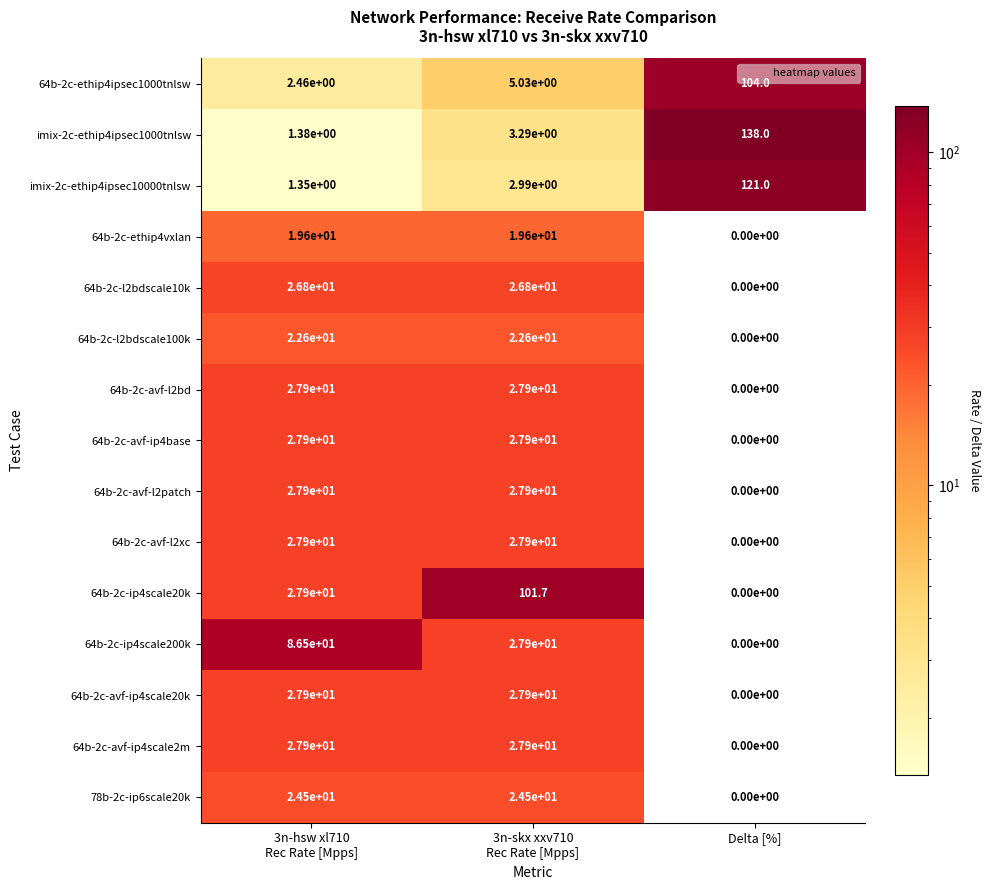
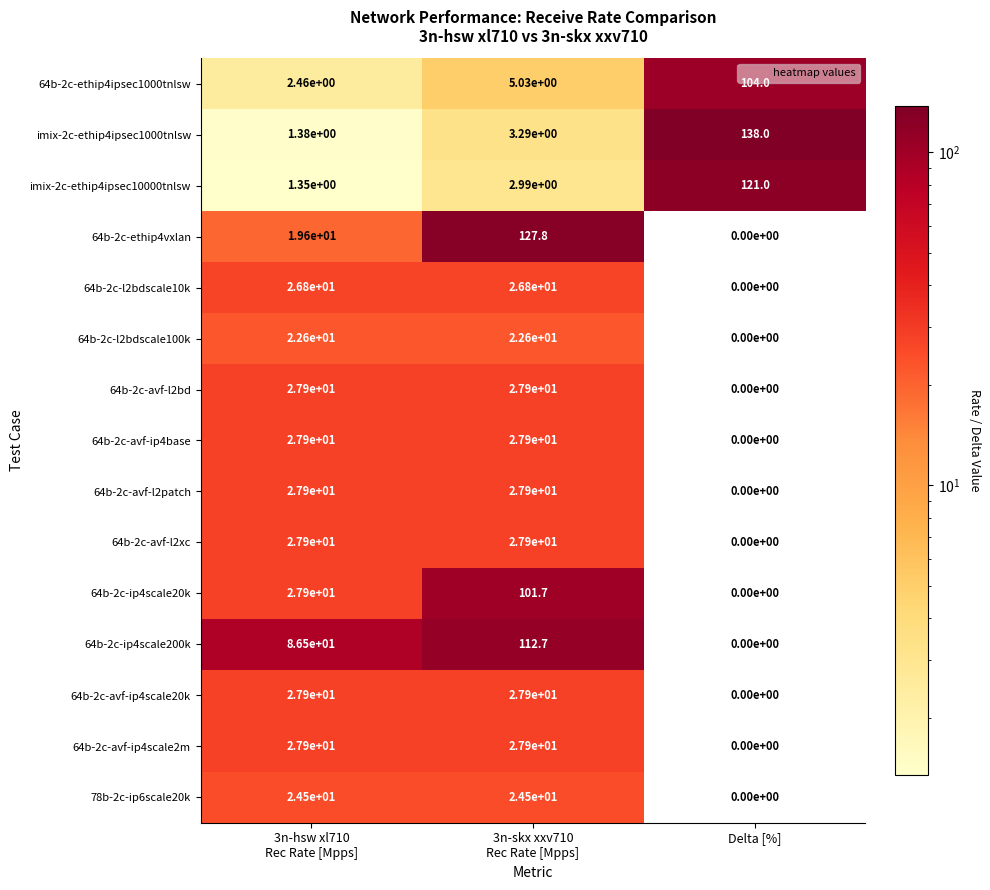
  {
    "64b-2c-ethip4ipsec1000tnlsw": {
      "3n-hsw xl710 Rec Rate [Mpps]": "2.46e+00",
      "3n-skx xxv710 Rec Rate [Mpps]": "5.03e+00"
    },
    "imix-2c-ethip4ipsec1000tnlsw": {
      "3n-hsw xl710 Rec Rate [Mpps]": "1.38e+00",
      "3n-skx xxv710 Rec Rate [Mpps]": "3.29e+00",
      "Delta [%]": "138.0"
    },
    "imix-2c-ethip4ipsec10000tnlsw": {
      "3n-hsw xl710 Rec Rate [Mpps]": "1.35e+00",
      "3n-skx xxv710 Rec Rate [Mpps]": "2.99e+00",
      "Delta [%]": "121.0"
    },
    "64b-2c-ethip4vxlan": {
      "3n-hsw xl710 Rec Rate [Mpps]": "1.96e+01",
-     "3n-skx xxv710 Rec Rate [Mpps]": "1.96e+01",
+     "3n-skx xxv710 Rec Rate [Mpps]": "127.8",
      "Delta [%]": "0.00e+00"
    },
    "64b-2c-l2bdscale10k": {
      "3n-hsw xl710 Rec Rate [Mpps]": "2.68e+01",
      "3n-skx xxv710 Rec Rate [Mpps]": "2.68e+01",
      "Delta [%]": "0.00e+00"
    },
    "64b-2c-l2bdscale100k": {
      "3n-hsw xl710 Rec Rate [Mpps]": "2.26e+01",
      "3n-skx xxv710 Rec Rate [Mpps]": "2.26e+01",
      "Delta [%]": "0.00e+00"
    },
    "64b-2c-avf-l2bd": {
      "3n-hsw xl710 Rec Rate [Mpps]": "2.79e+01",
      "3n-skx xxv710 Rec Rate [Mpps]": "2.79e+01",
      "Delta [%]": "0.00e+00"
    },
    "64b-2c-avf-ip4base": {
      "3n-hsw xl710 Rec Rate [Mpps]": "2.79e+01",
      "3n-skx xxv710 Rec Rate [Mpps]": "2.79e+01",
      "Delta [%]": "0.00e+00"
    },
    "64b-2c-avf-l2patch": {
      "3n-hsw xl710 Rec Rate [Mpps]": "2.79e+01",
      "3n-skx xxv710 Rec Rate [Mpps]": "2.79e+01",
      "Delta [%]": "0.00e+00"
    },
    "64b-2c-avf-l2xc": {
      "3n-hsw xl710 Rec Rate [Mpps]": "2.79e+01",
      "3n-skx xxv710 Rec Rate [Mpps]": "2.79e+01",
      "Delta [%]": "0.00e+00"
    },
    "64b-2c-ip4scale20k": {
      "3n-hsw xl710 Rec Rate [Mpps]": "2.79e+01",
      "3n-skx xxv710 Rec Rate [Mpps]": "101.7",
      "Delta [%]": "0.00e+00"
    },
    "64b-2c-ip4scale200k": {
      "3n-hsw xl710 Rec Rate [Mpps]": "8.65e+01",
-     "3n-skx xxv710 Rec Rate [Mpps]": "2.79e+01",
+     "3n-skx xxv710 Rec Rate [Mpps]": "112.7",
      "Delta [%]": "0.00e+00"
    },
    "64b-2c-avf-ip4scale20k": {
      "3n-hsw xl710 Rec Rate [Mpps]": "2.79e+01",
      "3n-skx xxv710 Rec Rate [Mpps]": "2.79e+01",
      "Delta [%]": "0.00e+00"
    },
    "64b-2c-avf-ip4scale2m": {
      "3n-hsw xl710 Rec Rate [Mpps]": "2.79e+01",
      "3n-skx xxv710 Rec Rate [Mpps]": "2.79e+01",
      "Delta [%]": "0.00e+00"
    },
    "78b-2c-ip6scale20k": {
      "3n-hsw xl710 Rec Rate [Mpps]": "2.45e+01",
      "3n-skx xxv710 Rec Rate [Mpps]": "2.45e+01",
      "Delta [%]": "0.00e+00"
    }
  }
